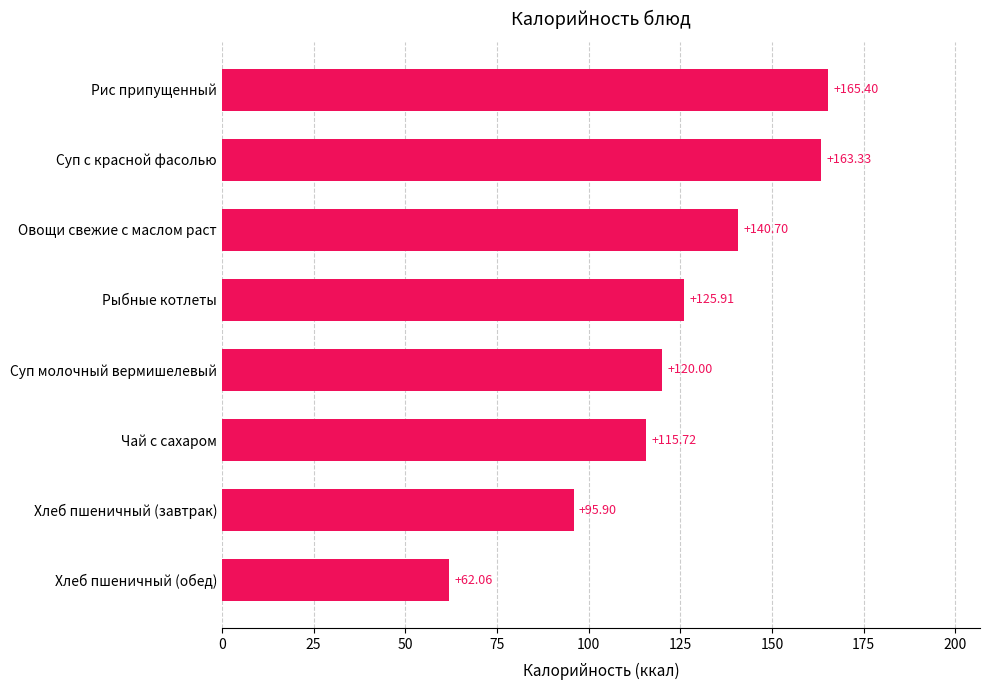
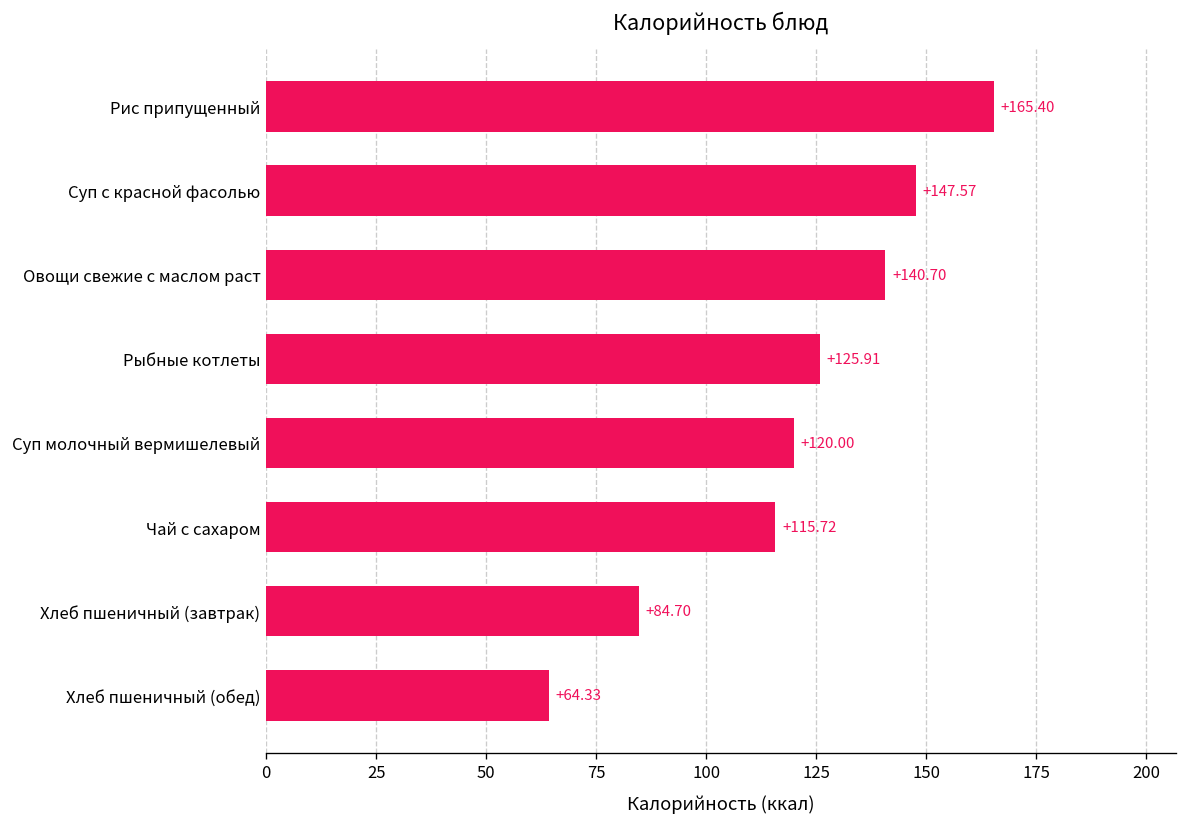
  {
    "Рис припущенный": "+165.40",
-   "Суп с красной фасолью": "+163.33",
+   "Суп с красной фасолью": "+147.57",
    "Овощи свежие с маслом раст": "+140.70",
    "Рыбные котлеты": "+125.91",
    "Суп молочный вермишелевый": "+120.00",
    "Чай с сахаром": "+115.72",
-   "Хлеб пшеничный (завтрак)": "+95.90",
-   "Хлеб пшеничный (обед)": "+62.06"
+   "Хлеб пшеничный (завтрак)": "+84.70",
+   "Хлеб пшеничный (обед)": "+64.33"
  }
